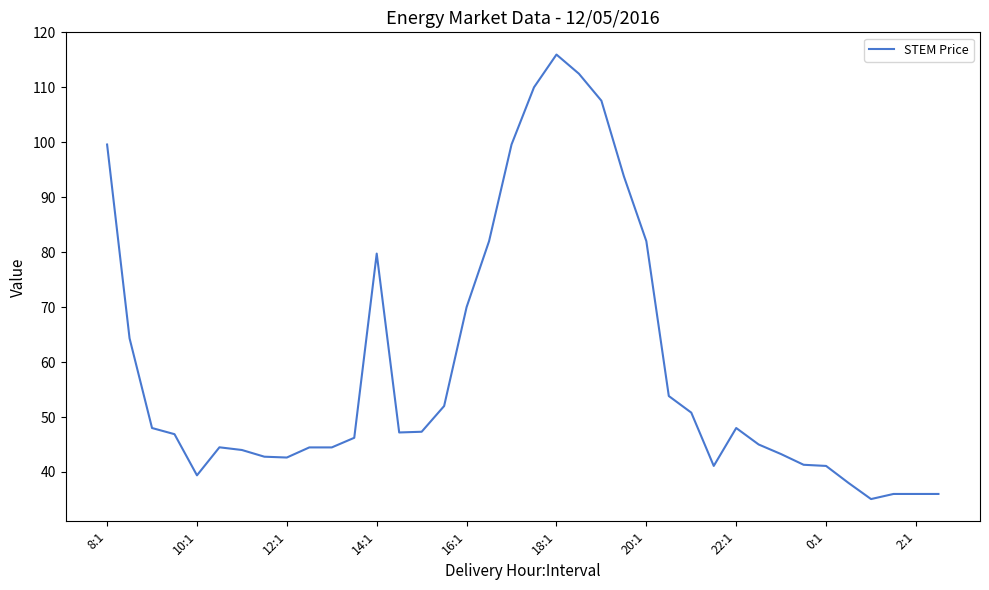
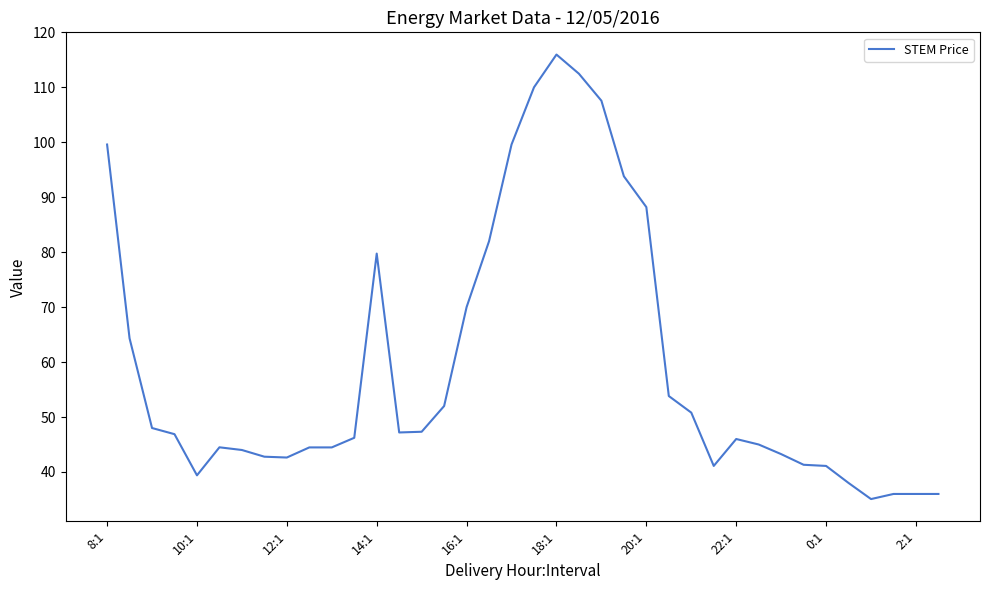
  {
    "8:1": 100,
    "10:1": 39,
    "12:1": 43,
    "14:1": 80,
    "16:1": 70,
    "18:1": 116,
-   "20:1": 82,
-   "22:1": 48,
+   "20:1": 88,
+   "22:1": 46,
    "0:1": 41,
    "2:1": 36
  }
